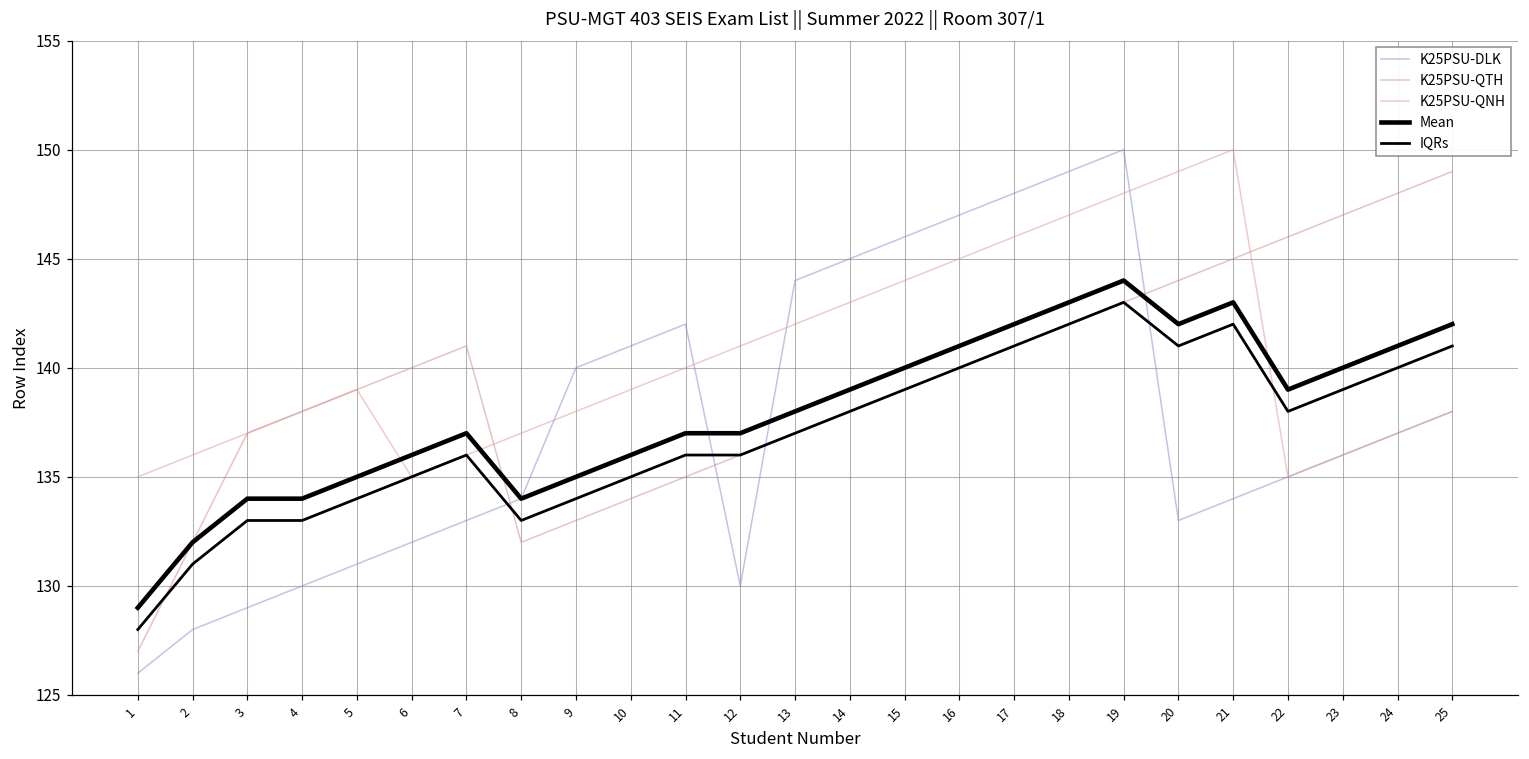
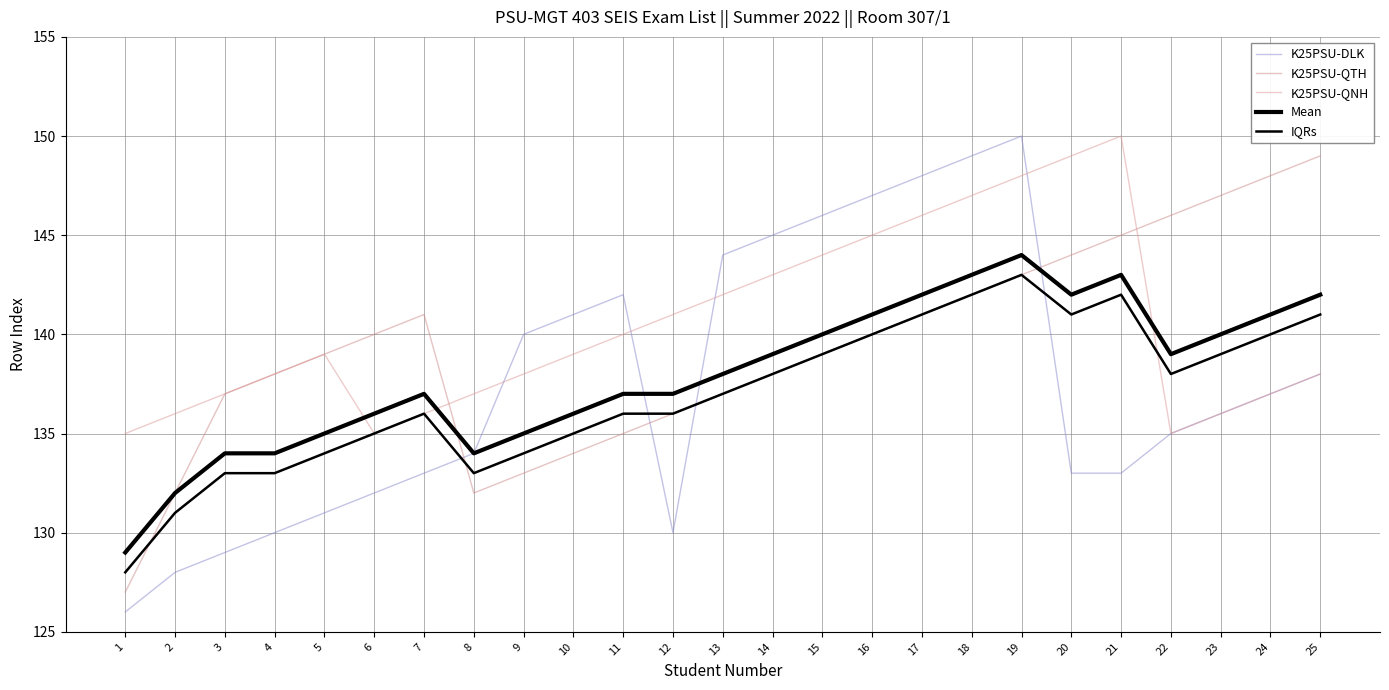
  {
    "K25PSU-DLK": {
      "1": 126,
      "2": 128,
      "3": 129,
      "4": 130,
      "5": 131,
      "6": 132,
      "7": 133,
      "9": 140,
      "10": 141,
      "11": 142,
      "12": 130,
      "13": 144,
      "14": 145,
      "15": 146,
      "16": 147,
      "17": 148,
      "18": 149,
      "19": 150,
      "20": 133,
-     "21": 134
+     "21": 133
    }
  }
